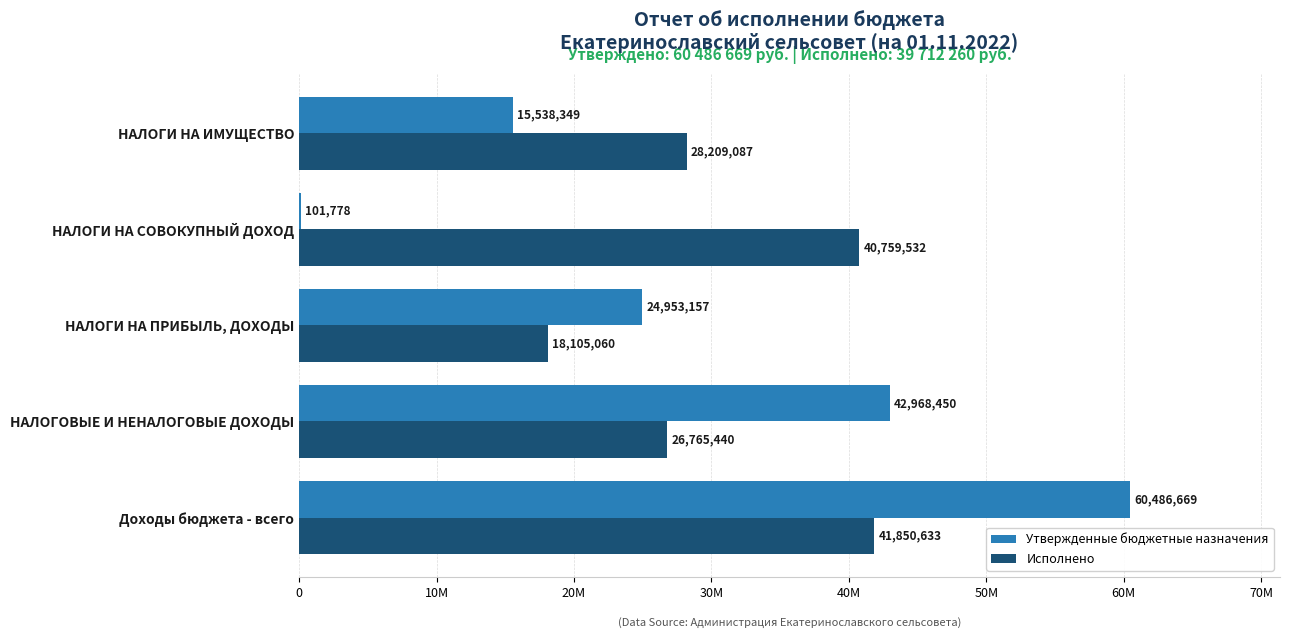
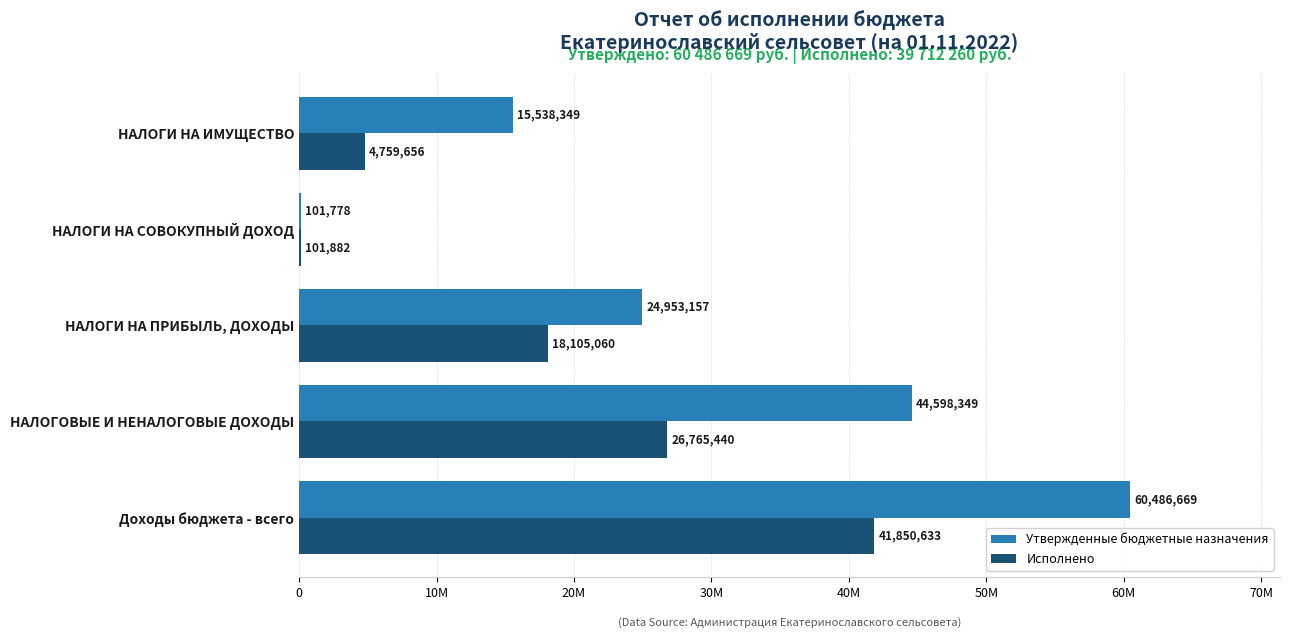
  {
    "Утвержденные бюджетные назначения": {
      "НАЛОГИ НА ИМУЩЕСТВО": "15,538,349",
      "НАЛОГИ НА СОВОКУПНЫЙ ДОХОД": "101,778",
      "НАЛОГИ НА ПРИБЫЛЬ, ДОХОДЫ": "24,953,157",
-     "НАЛОГОВЫЕ И НЕНАЛОГОВЫЕ ДОХОДЫ": "42,968,450",
+     "НАЛОГОВЫЕ И НЕНАЛОГОВЫЕ ДОХОДЫ": "44,598,349",
      "Доходы бюджета - всего": "60,486,669"
    },
    "Исполнено": {
-     "НАЛОГИ НА ИМУЩЕСТВО": "28,209,087",
-     "НАЛОГИ НА СОВОКУПНЫЙ ДОХОД": "40,759,532",
+     "НАЛОГИ НА ИМУЩЕСТВО": "4,759,656",
+     "НАЛОГИ НА СОВОКУПНЫЙ ДОХОД": "101,882",
      "НАЛОГИ НА ПРИБЫЛЬ, ДОХОДЫ": "18,105,060",
      "НАЛОГОВЫЕ И НЕНАЛОГОВЫЕ ДОХОДЫ": "26,765,440",
      "Доходы бюджета - всего": "41,850,633"
    }
  }
